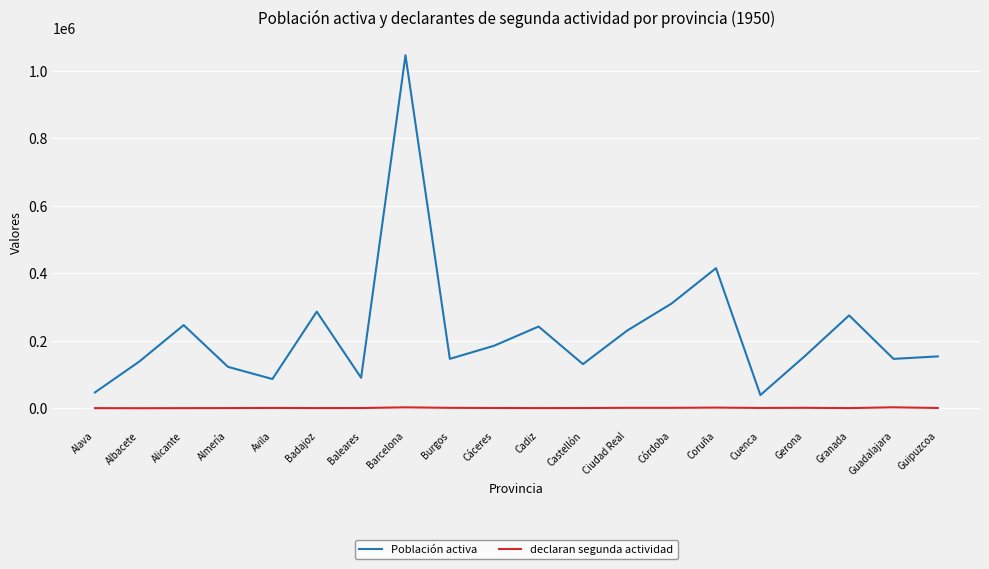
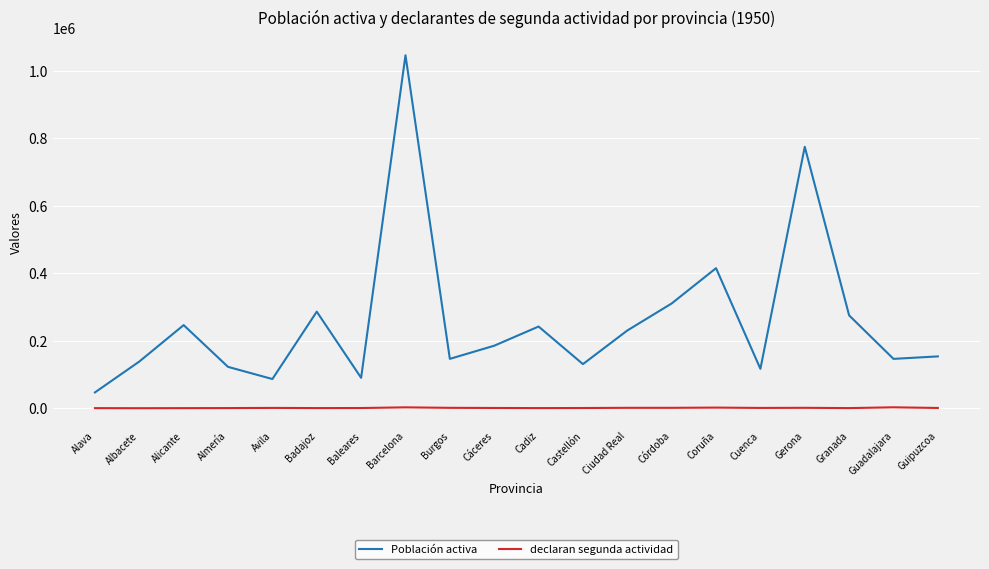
  {
    "Población activa": {
      "Alava": 50000,
      "Albacete": 140000,
      "Alicante": 250000,
      "Almería": 120000,
      "Avila": 90000,
      "Badajoz": 290000,
      "Baleares": 90000,
      "Barcelona": 1050000,
      "Burgos": 150000,
      "Cáceres": 190000,
      "Cadiz": 240000,
      "Castellón": 130000,
      "Ciudad Real": 230000,
      "Córdoba": 310000,
      "Coruña": 420000,
-     "Cuenca": 40000,
-     "Gerona": 150000,
+     "Cuenca": 120000,
+     "Gerona": 770000,
      "Granada": 280000,
      "Guadalajara": 150000,
      "Guipuzcoa": 150000
    },
    "declaran segunda actividad": {
      "Alava": 0,
      "Albacete": 0,
      "Alicante": 0,
      "Almería": 0,
      "Avila": 0,
      "Badajoz": 0,
      "Baleares": 0,
      "Barcelona": 0,
      "Burgos": 0,
      "Cáceres": 0,
      "Cadiz": 0,
      "Castellón": 0,
      "Ciudad Real": 0,
      "Córdoba": 0,
      "Coruña": 0,
      "Cuenca": 0,
      "Gerona": 0,
      "Granada": 0,
      "Guadalajara": 0,
      "Guipuzcoa": 0
    }
  }
